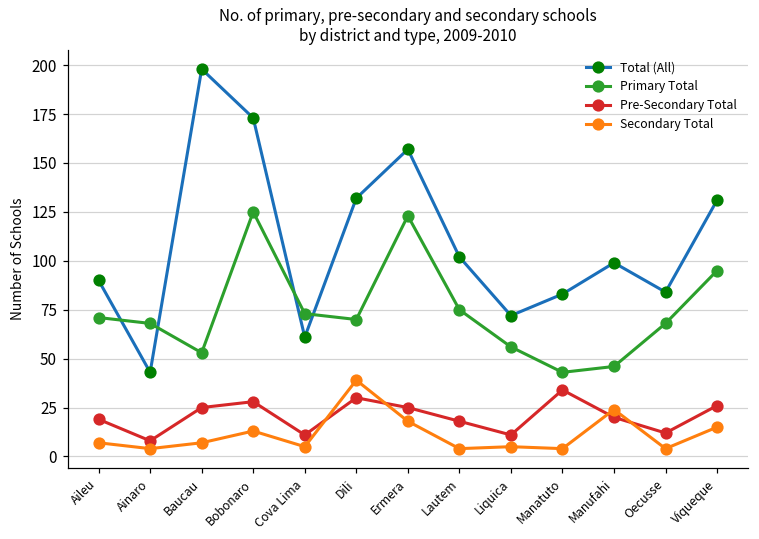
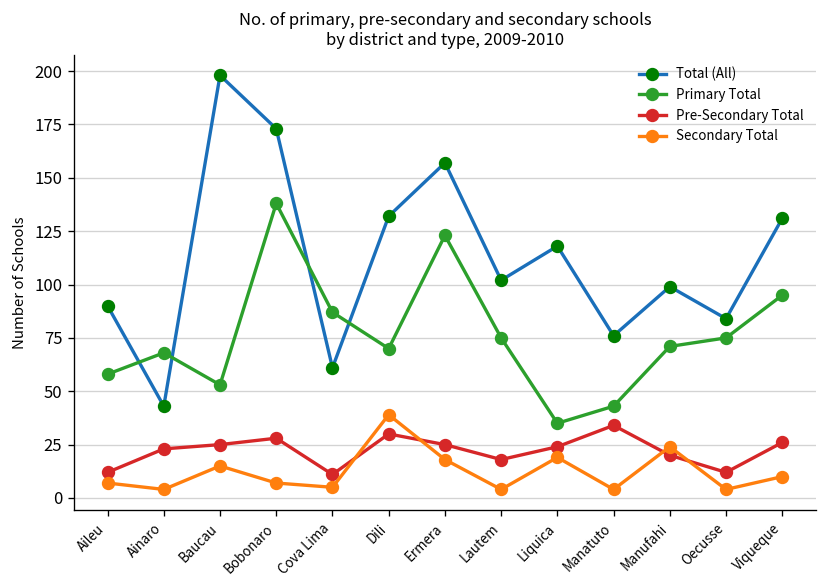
  {
    "Total (All)": {
      "Aileu": 90,
      "Ainaro": 43,
      "Baucau": 198,
      "Bobonaro": 173,
      "Cova Lima": 61,
      "Dili": 132,
      "Ermera": 157,
      "Lautem": 102,
-     "Liquica": 72,
-     "Manatuto": 83,
+     "Liquica": 118,
+     "Manatuto": 76,
      "Manufahi": 99,
      "Oecusse": 84,
      "Viqueque": 131
    },
    "Primary Total": {
-     "Aileu": 71,
+     "Aileu": 58,
      "Ainaro": 68,
      "Baucau": 53,
-     "Bobonaro": 125,
-     "Cova Lima": 73,
+     "Bobonaro": 138,
+     "Cova Lima": 87,
      "Dili": 70,
      "Ermera": 123,
      "Lautem": 75,
-     "Liquica": 56,
+     "Liquica": 35,
      "Manatuto": 43,
-     "Manufahi": 46,
-     "Oecusse": 68,
+     "Manufahi": 71,
+     "Oecusse": 75,
      "Viqueque": 95
    },
    "Pre-Secondary Total": {
-     "Aileu": 19,
-     "Ainaro": 8,
+     "Aileu": 12,
+     "Ainaro": 23,
      "Baucau": 25,
      "Bobonaro": 28,
      "Cova Lima": 11,
      "Dili": 30,
      "Ermera": 25,
      "Lautem": 18,
-     "Liquica": 11,
+     "Liquica": 24,
      "Manatuto": 34,
      "Manufahi": 20,
      "Oecusse": 12,
      "Viqueque": 26
    },
    "Secondary Total": {
      "Aileu": 7,
      "Ainaro": 4,
-     "Baucau": 7,
-     "Bobonaro": 13,
+     "Baucau": 15,
+     "Bobonaro": 7,
      "Cova Lima": 5,
      "Dili": 39,
      "Ermera": 18,
      "Lautem": 4,
-     "Liquica": 5,
+     "Liquica": 19,
      "Manatuto": 4,
      "Manufahi": 24,
      "Oecusse": 4,
-     "Viqueque": 15
+     "Viqueque": 10
    }
  }
